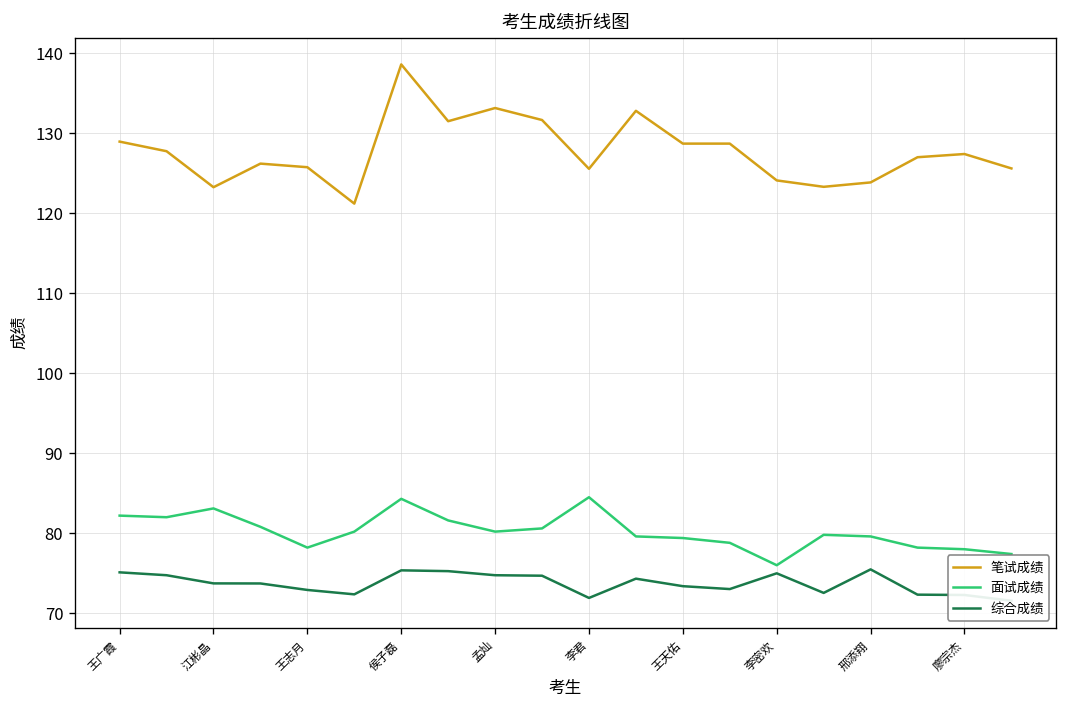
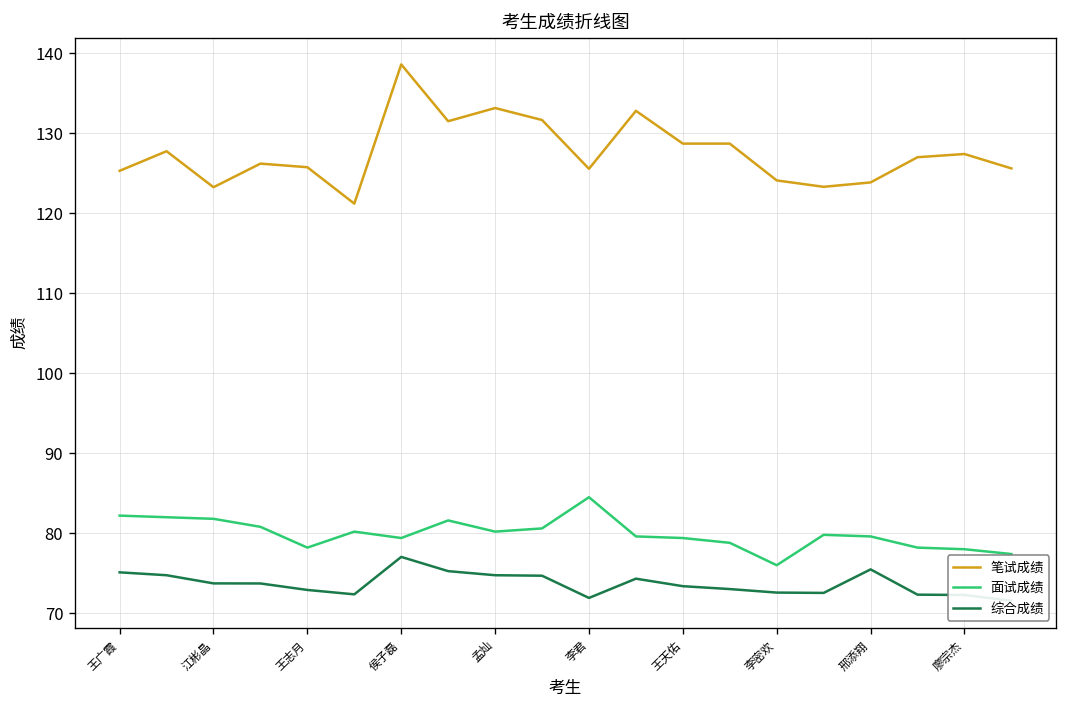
  {
    "笔试成绩": {
-     "王广霞": 129,
+     "王广霞": 125,
      "江彬晶": 123,
      "王志月": 126,
      "侯子磊": 139,
      "孟灿": 133,
      "李君": 126,
      "王天佑": 129,
      "李密欢": 124,
      "邢添翔": 124,
      "廖宗杰": 127
    },
    "面试成绩": {
      "王广霞": 82,
-     "江彬晶": 83,
+     "江彬晶": 82,
      "王志月": 78,
-     "侯子磊": 84,
+     "侯子磊": 79,
      "孟灿": 80,
      "李君": 85,
      "王天佑": 79,
      "李密欢": 76,
      "邢添翔": 80,
      "廖宗杰": 78
    },
    "综合成绩": {
      "王广霞": 75,
      "江彬晶": 74,
      "王志月": 73,
-     "侯子磊": 75,
+     "侯子磊": 77,
      "孟灿": 75,
      "李君": 72,
      "王天佑": 73,
-     "李密欢": 75,
+     "李密欢": 73,
      "邢添翔": 75
    }
  }
